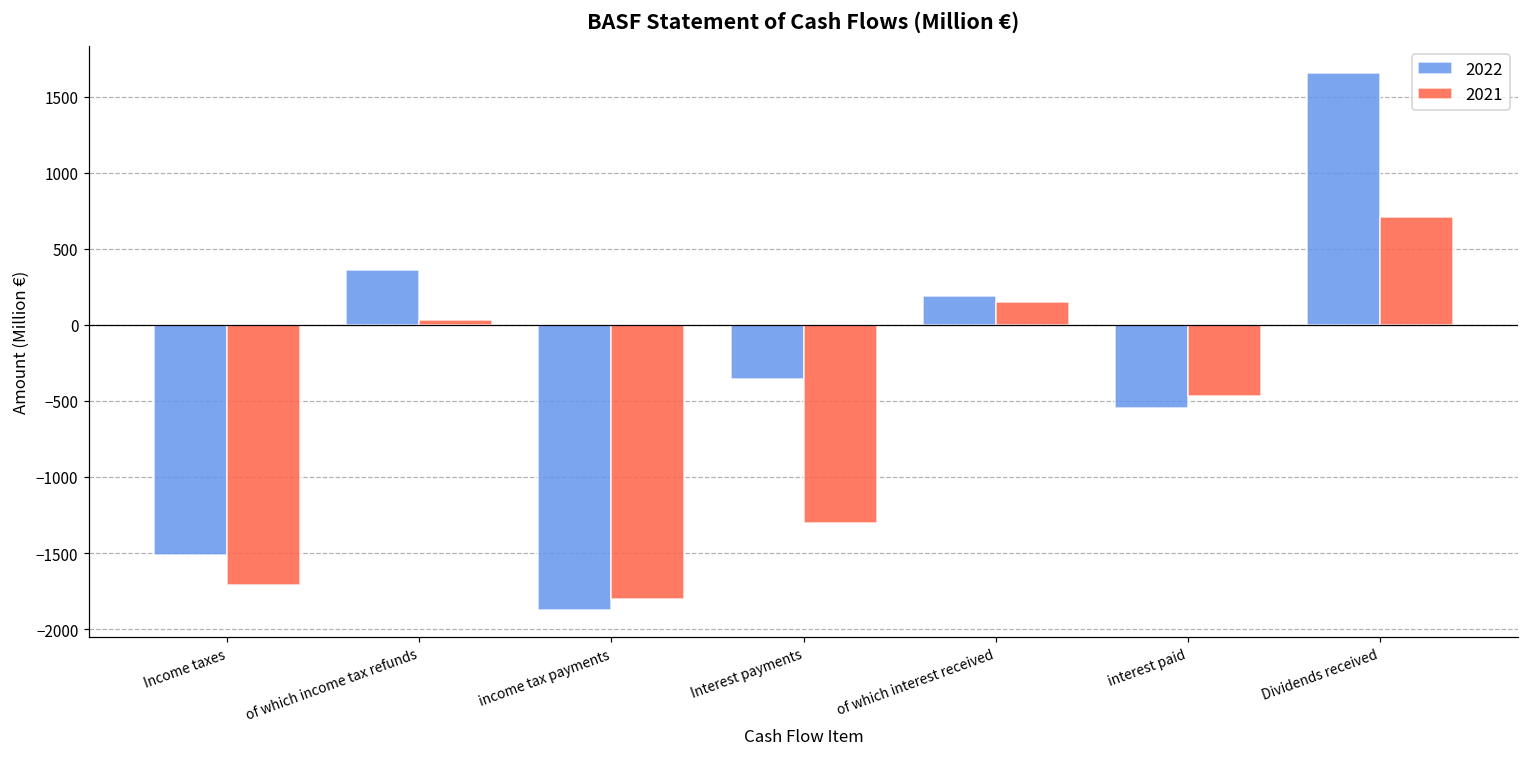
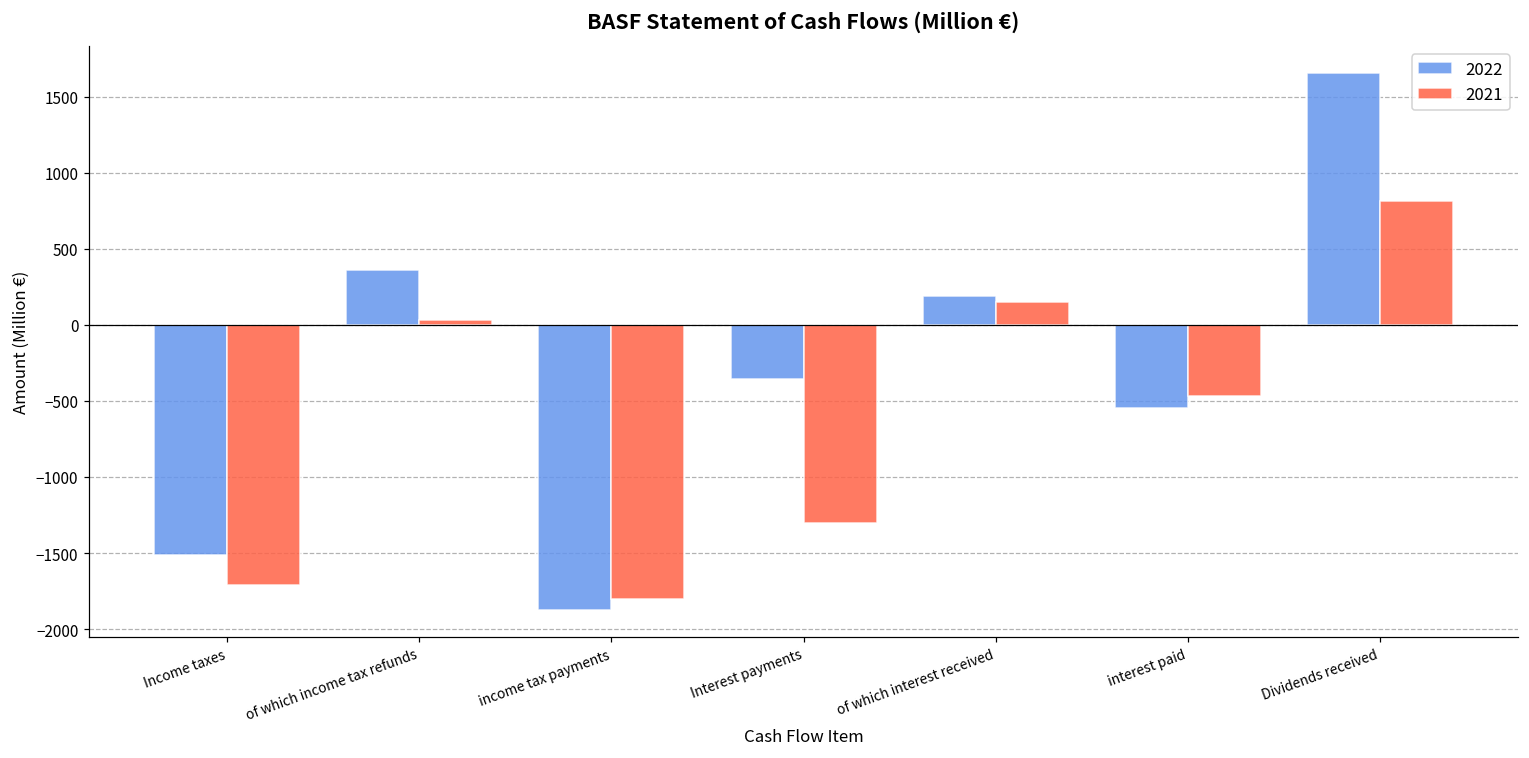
  {
    "2022": {
      "Income taxes": -1510,
      "of which income tax refunds": 360,
      "income tax payments": -1870,
      "Interest payments": -350,
      "of which interest received": 190,
      "interest paid": -540,
      "Dividends received": 1660
    },
    "2021": {
      "Income taxes": -1710,
      "of which income tax refunds": 30,
      "income tax payments": -1800,
      "Interest payments": -1310,
      "of which interest received": 150,
      "interest paid": -470,
-     "Dividends received": 710
+     "Dividends received": 820
    }
  }
